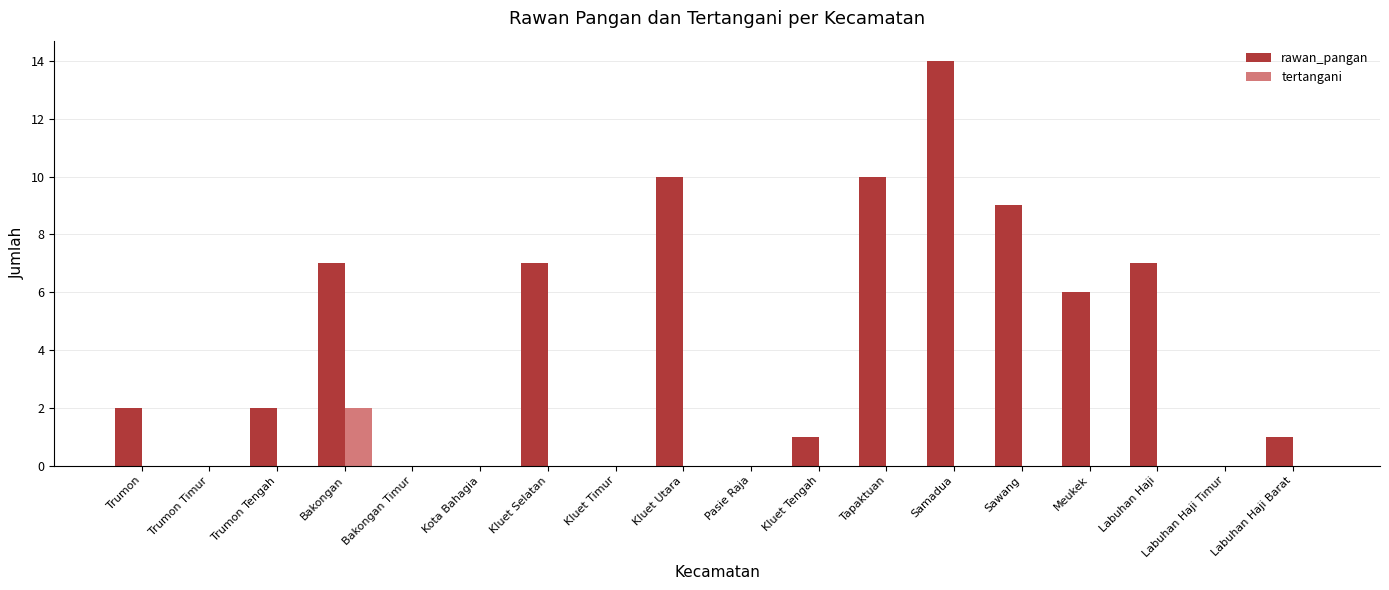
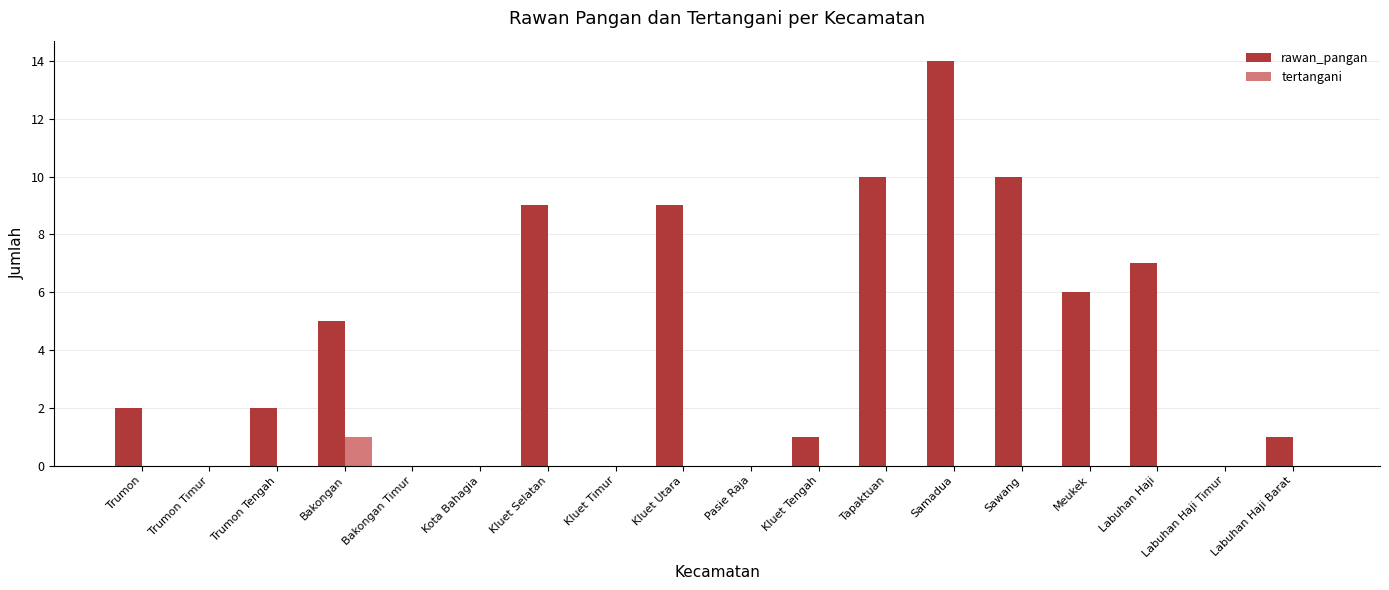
  {
    "rawan_pangan": {
      "Trumon": 2,
      "Trumon Timur": 0,
      "Trumon Tengah": 2,
-     "Bakongan": 7,
+     "Bakongan": 5,
      "Bakongan Timur": 0,
      "Kota Bahagia": 0,
-     "Kluet Selatan": 7,
+     "Kluet Selatan": 9,
      "Kluet Timur": 0,
-     "Kluet Utara": 10,
+     "Kluet Utara": 9,
      "Pasie Raja": 0,
      "Kluet Tengah": 1,
      "Tapaktuan": 10,
      "Samadua": 14,
-     "Sawang": 9,
+     "Sawang": 10,
      "Meukek": 6,
      "Labuhan Haji": 7,
      "Labuhan Haji Timur": 0,
      "Labuhan Haji Barat": 1
    },
    "tertangani": {
      "Trumon": 0,
      "Trumon Timur": 0,
      "Trumon Tengah": 0,
-     "Bakongan": 2,
+     "Bakongan": 1,
      "Bakongan Timur": 0,
      "Kota Bahagia": 0,
      "Kluet Selatan": 0,
      "Kluet Timur": 0,
      "Kluet Utara": 0,
      "Pasie Raja": 0,
      "Kluet Tengah": 0,
      "Tapaktuan": 0,
      "Samadua": 0,
      "Sawang": 0,
      "Meukek": 0,
      "Labuhan Haji": 0,
      "Labuhan Haji Timur": 0,
      "Labuhan Haji Barat": 0
    }
  }
